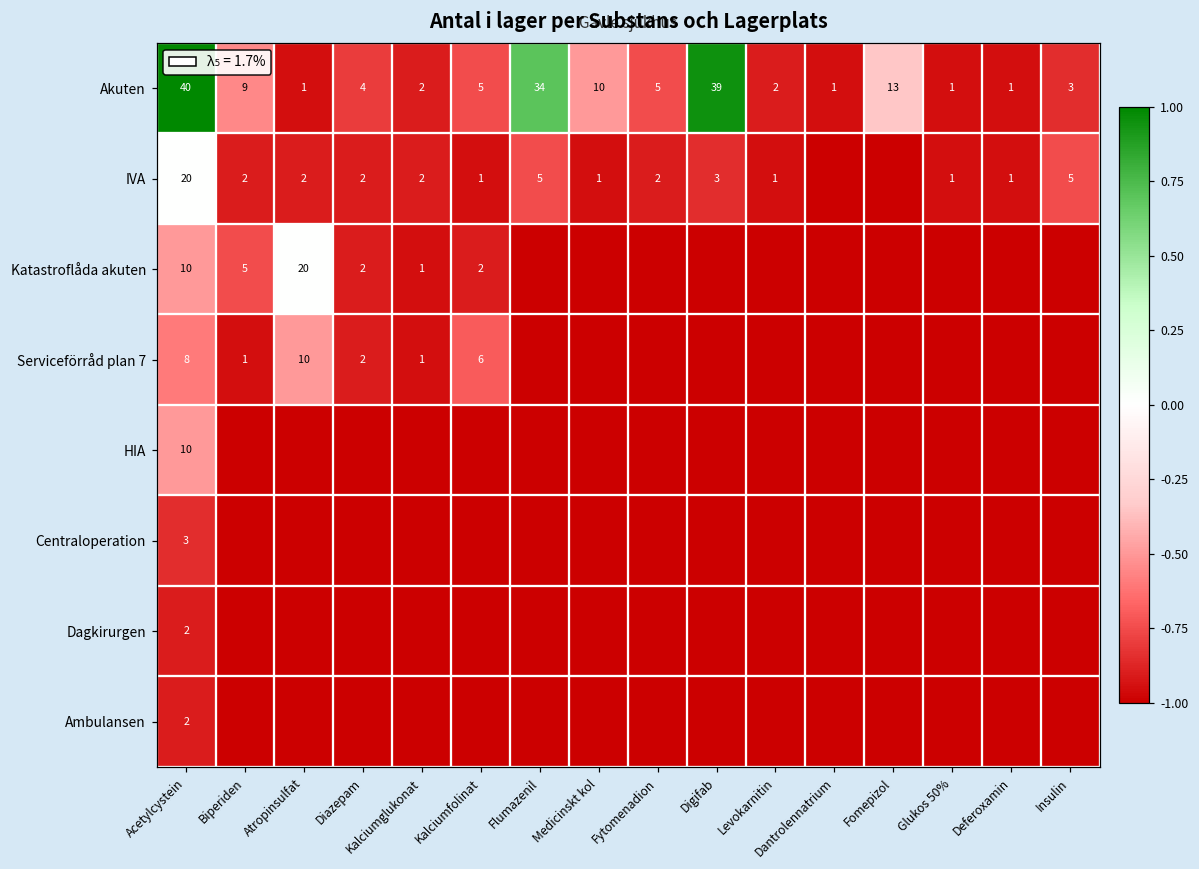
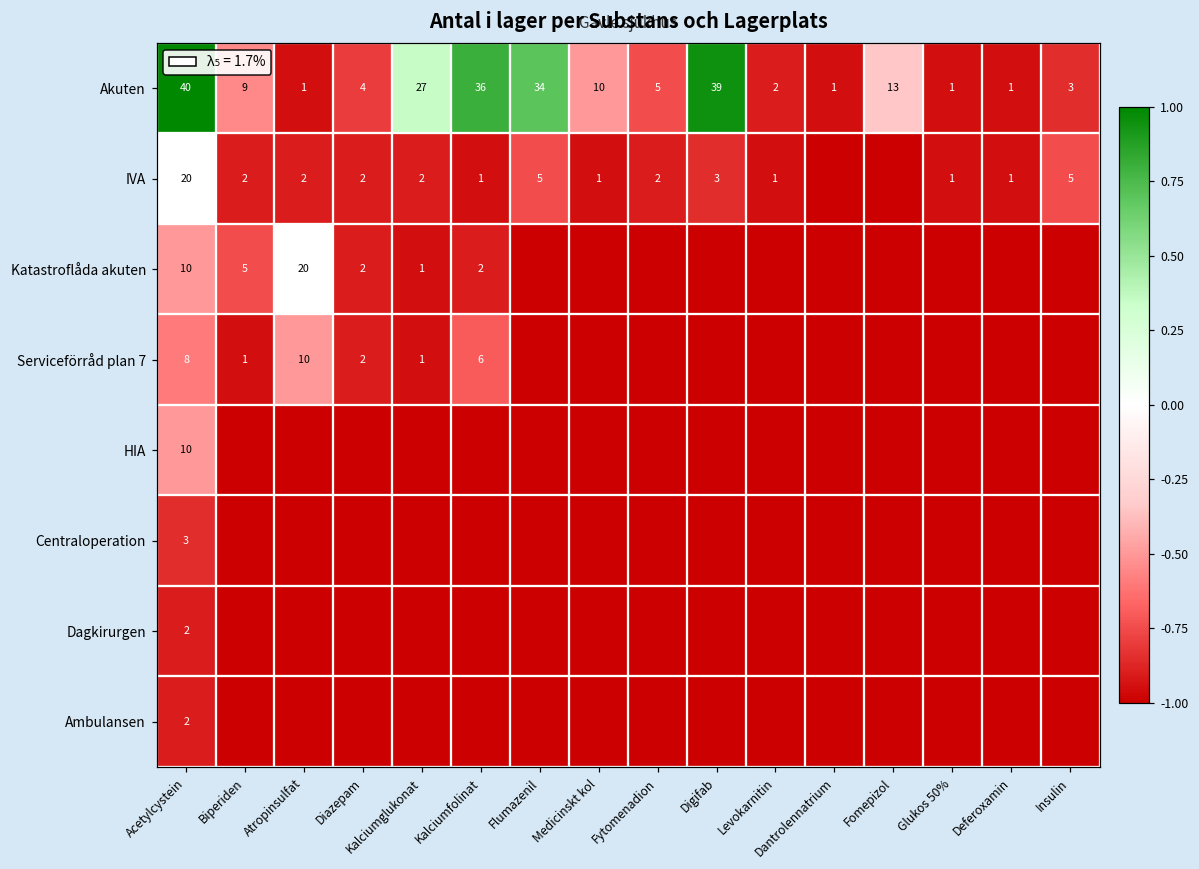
  {
    "Akuten": {
      "Acetylcystein": 40,
      "Biperiden": 9,
      "Atropinsulfat": 1,
      "Diazepam": 4,
-     "Kalciumglukonat": 2,
-     "Kalciumfolinat": 5,
+     "Kalciumglukonat": 27,
+     "Kalciumfolinat": 36,
      "Flumazenil": 34,
      "Medicinskt kol": 10,
      "Fytomenadion": 5,
      "Digifab": 39,
      "Levokarnitin": 2,
      "Dantrolennatrium": 1,
      "Fomepizol": 13,
      "Glukos 50%": 1,
      "Deferoxamin": 1,
      "Insulin": 3
    },
    "IVA": {
      "Acetylcystein": 20,
      "Biperiden": 2,
      "Atropinsulfat": 2,
      "Diazepam": 2,
      "Kalciumglukonat": 2,
      "Kalciumfolinat": 1,
      "Flumazenil": 5,
      "Medicinskt kol": 1,
      "Fytomenadion": 2,
      "Digifab": 3,
      "Levokarnitin": 1,
      "Glukos 50%": 1,
      "Deferoxamin": 1,
      "Insulin": 5
    },
    "Katastroflåda akuten": {
      "Acetylcystein": 10,
      "Biperiden": 5,
      "Atropinsulfat": 20,
      "Diazepam": 2,
      "Kalciumglukonat": 1,
      "Kalciumfolinat": 2
    },
    "Serviceförråd plan 7": {
      "Acetylcystein": 8,
      "Biperiden": 1,
      "Atropinsulfat": 10,
      "Diazepam": 2,
      "Kalciumglukonat": 1,
      "Kalciumfolinat": 6
    },
    "HIA": {
      "Acetylcystein": 10
    },
    "Centraloperation": {
      "Acetylcystein": 3
    },
    "Dagkirurgen": {
      "Acetylcystein": 2
    },
    "Ambulansen": {
      "Acetylcystein": 2
    }
  }
